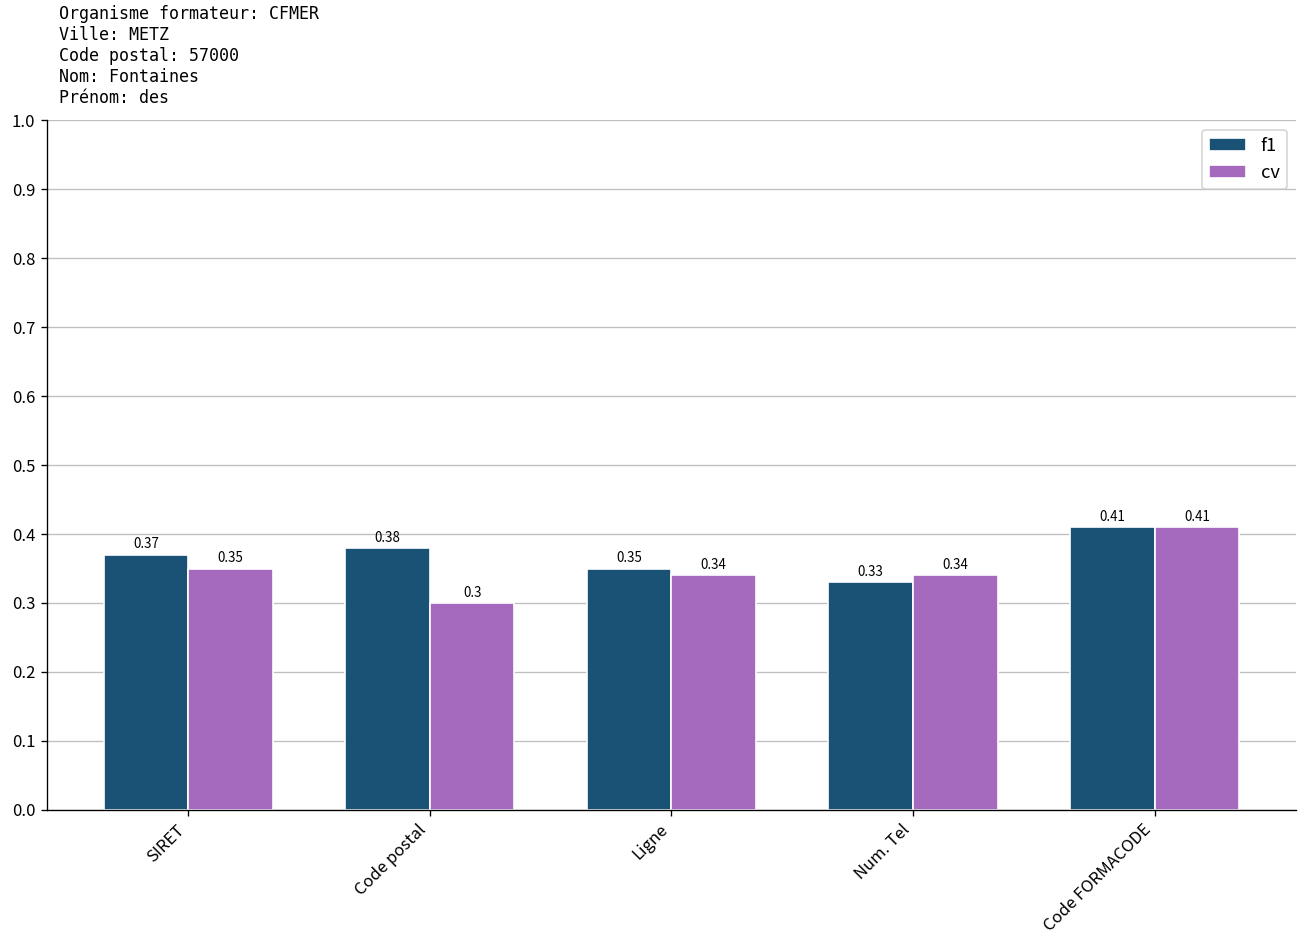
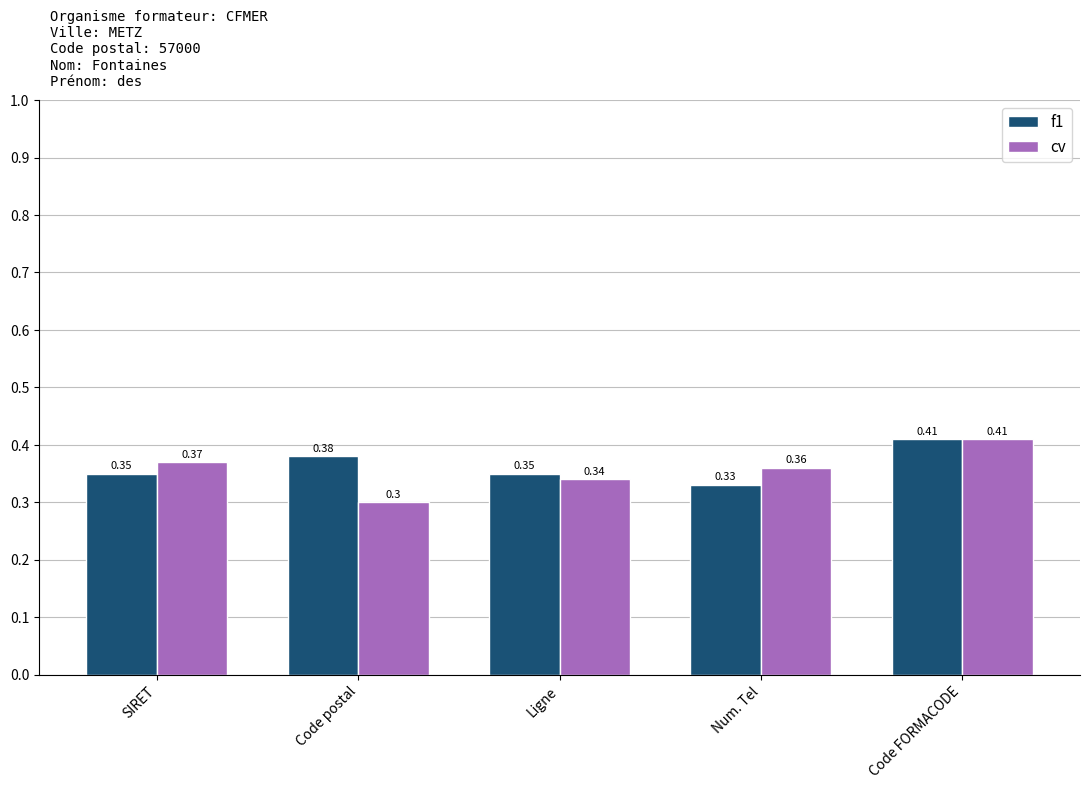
  {
    "f1": {
-     "SIRET": 0.37,
+     "SIRET": 0.35,
      "Code postal": 0.38,
      "Ligne": 0.35,
      "Num. Tel": 0.33,
      "Code FORMACODE": 0.41
    },
    "cv": {
-     "SIRET": 0.35,
+     "SIRET": 0.37,
      "Code postal": 0.3,
      "Ligne": 0.34,
-     "Num. Tel": 0.34,
+     "Num. Tel": 0.36,
      "Code FORMACODE": 0.41
    }
  }
